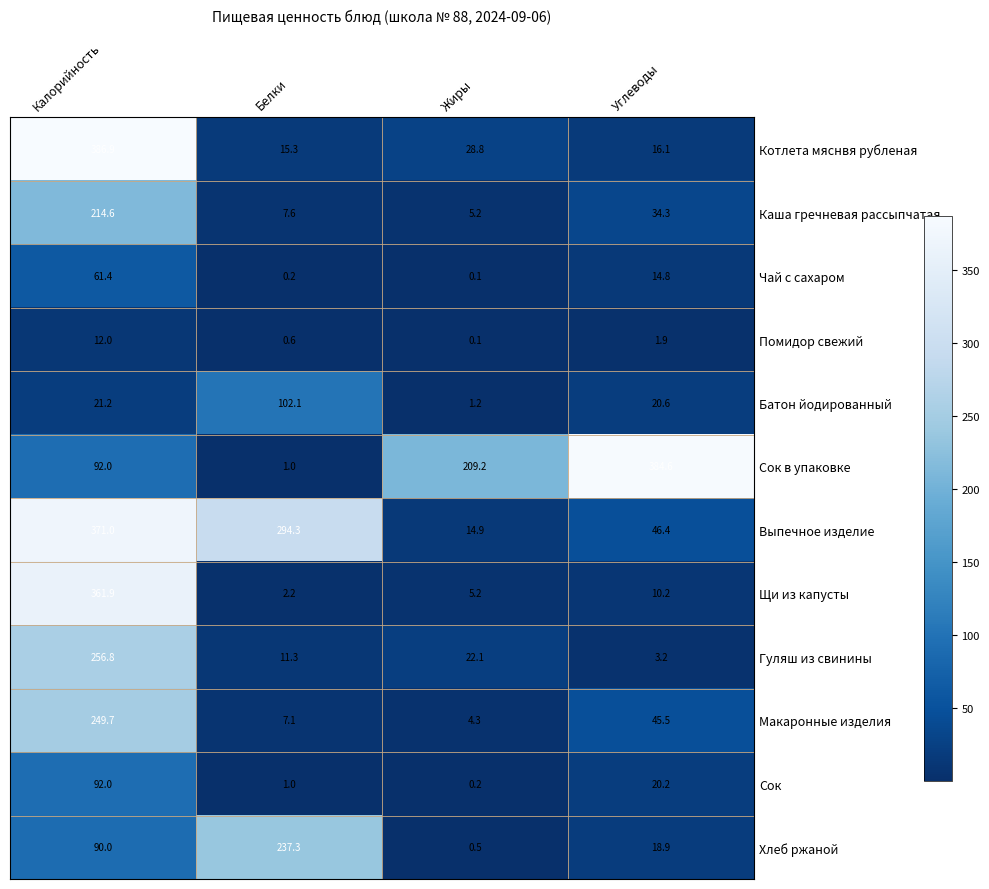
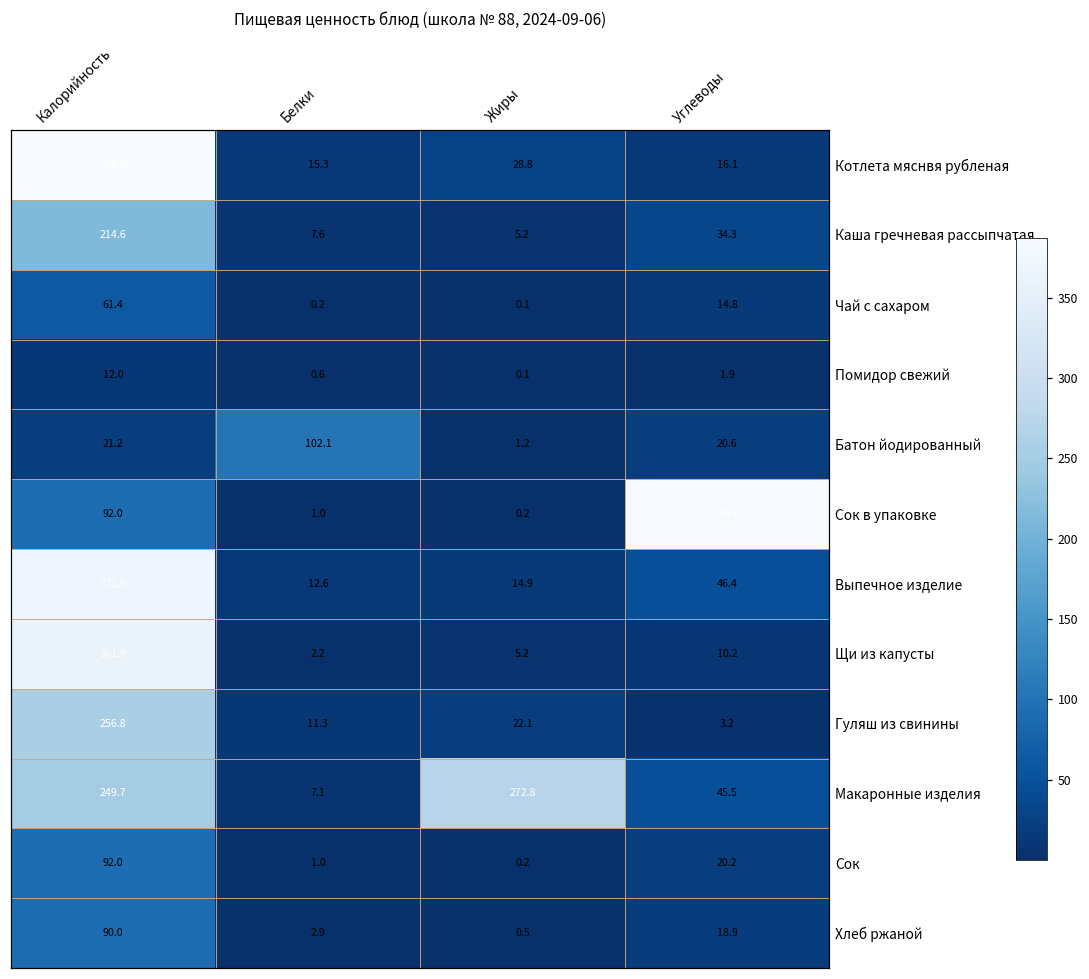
  {
    "Котлета мяснвя рубленая": {
      "Белки": 15.3,
      "Жиры": 28.8,
      "Углеводы": 16.1
    },
    "Каша гречневая рассыпчатая": {
      "Калорийность": 214.6,
      "Белки": 7.6,
      "Жиры": 5.2,
      "Углеводы": 34.3
    },
    "Чай с сахаром": {
      "Калорийность": 61.4,
      "Белки": 0.2,
      "Жиры": 0.1,
      "Углеводы": 14.8
    },
    "Помидор свежий": {
      "Калорийность": 12.0,
      "Белки": 0.6,
      "Жиры": 0.1,
      "Углеводы": 1.9
    },
    "Батон йодированный": {
      "Калорийность": 21.2,
      "Белки": 102.1,
      "Жиры": 1.2,
      "Углеводы": 20.6
    },
    "Сок в упаковке": {
      "Калорийность": 92.0,
      "Белки": 1.0,
-     "Жиры": 209.2
+     "Жиры": 0.2
    },
    "Выпечное изделие": {
-     "Белки": 294.3,
+     "Белки": 12.6,
      "Жиры": 14.9,
      "Углеводы": 46.4
    },
    "Щи из капусты": {
      "Белки": 2.2,
      "Жиры": 5.2,
      "Углеводы": 10.2
    },
    "Гуляш из свинины": {
      "Калорийность": 256.8,
      "Белки": 11.3,
      "Жиры": 22.1,
      "Углеводы": 3.2
    },
    "Макаронные изделия": {
      "Калорийность": 249.7,
      "Белки": 7.1,
-     "Жиры": 4.3,
+     "Жиры": 272.8,
      "Углеводы": 45.5
    },
    "Сок": {
      "Калорийность": 92.0,
      "Белки": 1.0,
      "Жиры": 0.2,
      "Углеводы": 20.2
    },
    "Хлеб ржаной": {
      "Калорийность": 90.0,
-     "Белки": 237.3,
+     "Белки": 2.9,
      "Жиры": 0.5,
      "Углеводы": 18.9
    }
  }
